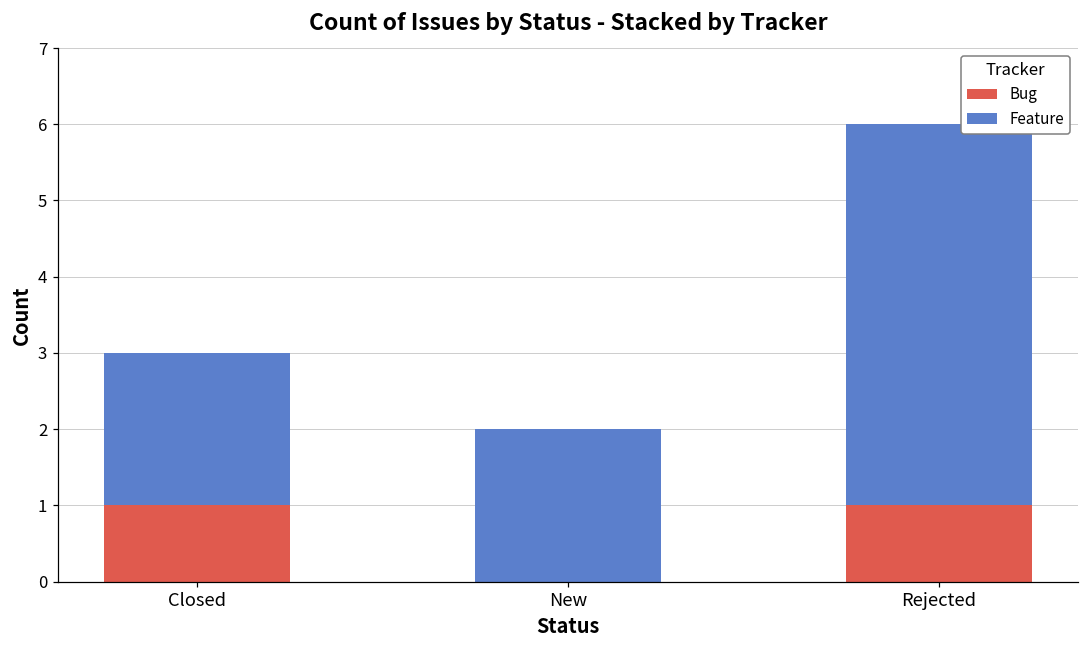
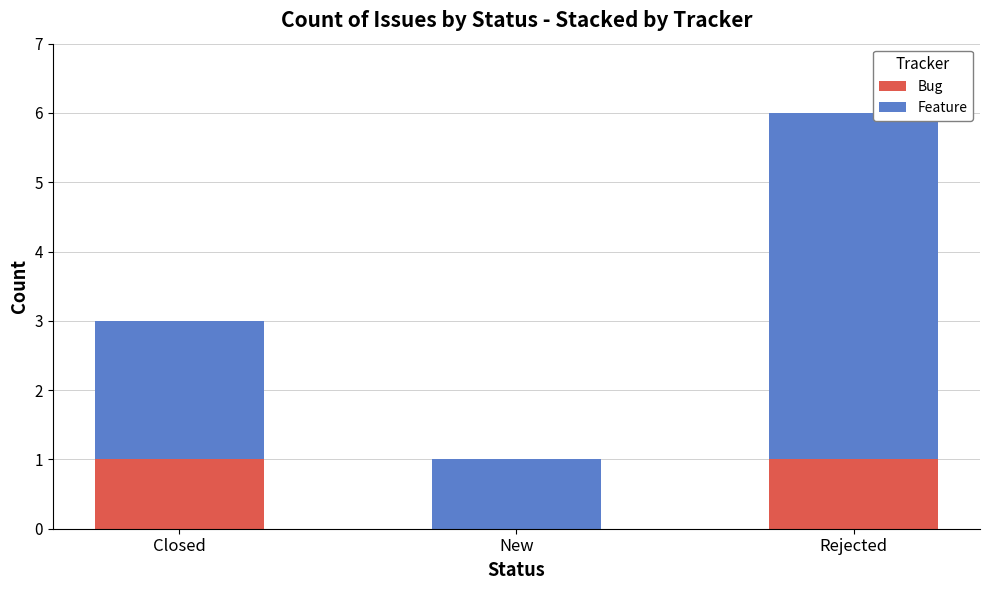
  {
    "Bug": {
      "Closed": 1,
      "New": 0,
      "Rejected": 1
    },
    "Feature": {
      "Closed": 2,
-     "New": 2,
+     "New": 1,
      "Rejected": 5
    }
  }
